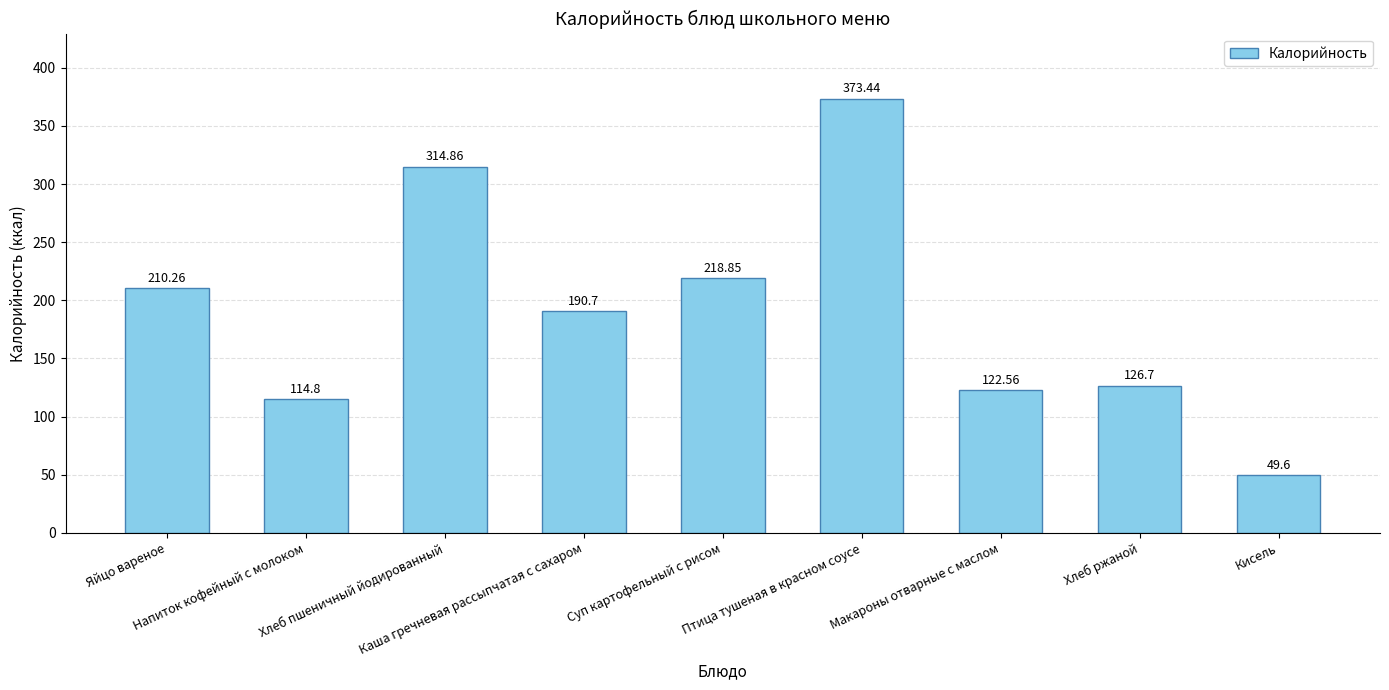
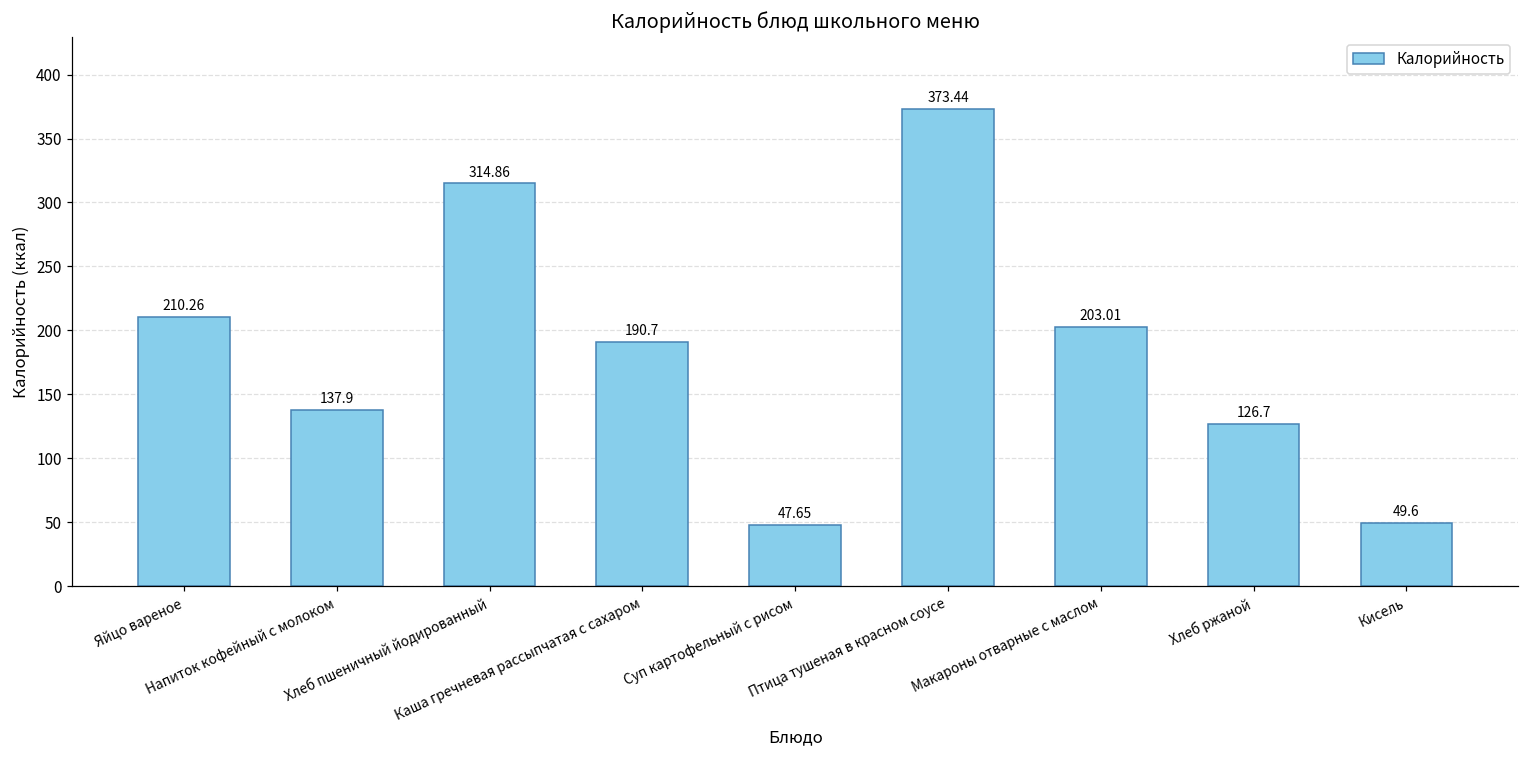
  {
    "Яйцо вареное": 210.26,
-   "Напиток кофейный с молоком": 114.8,
+   "Напиток кофейный с молоком": 137.9,
    "Хлеб пшеничный йодированный": 314.86,
    "Каша гречневая рассыпчатая с сахаром": 190.7,
-   "Суп картофельный с рисом": 218.85,
+   "Суп картофельный с рисом": 47.65,
    "Птица тушеная в красном соусе": 373.44,
-   "Макароны отварные с маслом": 122.56,
+   "Макароны отварные с маслом": 203.01,
    "Хлеб ржаной": 126.7,
    "Кисель": 49.6
  }
